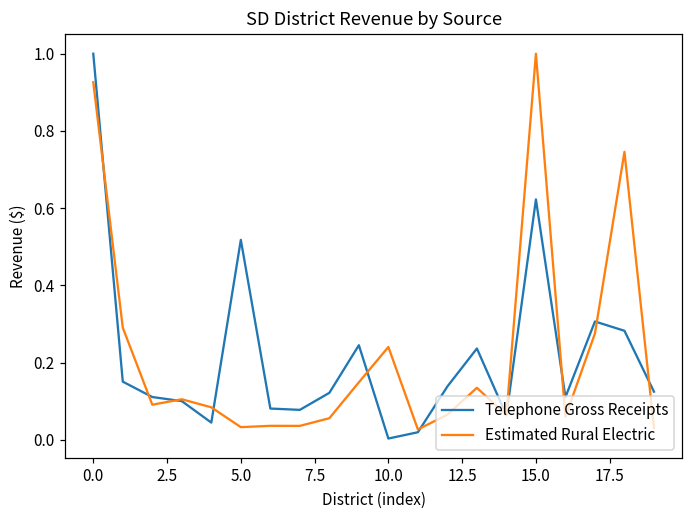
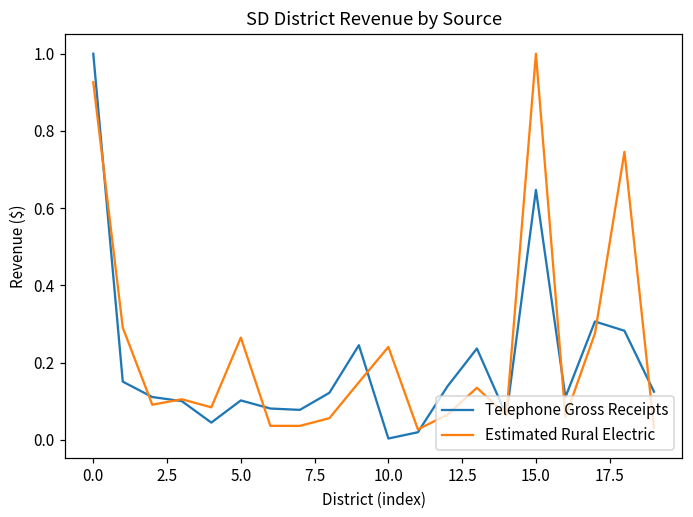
  {
    "Telephone Gross Receipts": {
      "0.0": 1.00,
-     "5.0": 0.52,
+     "5.0": 0.10,
      "10.0": 0.00,
-     "15.0": 0.62
+     "15.0": 0.65
    },
    "Estimated Rural Electric": {
      "0.0": 0.93,
-     "5.0": 0.03,
+     "5.0": 0.27,
      "10.0": 0.24,
      "15.0": 1.00
    }
  }
